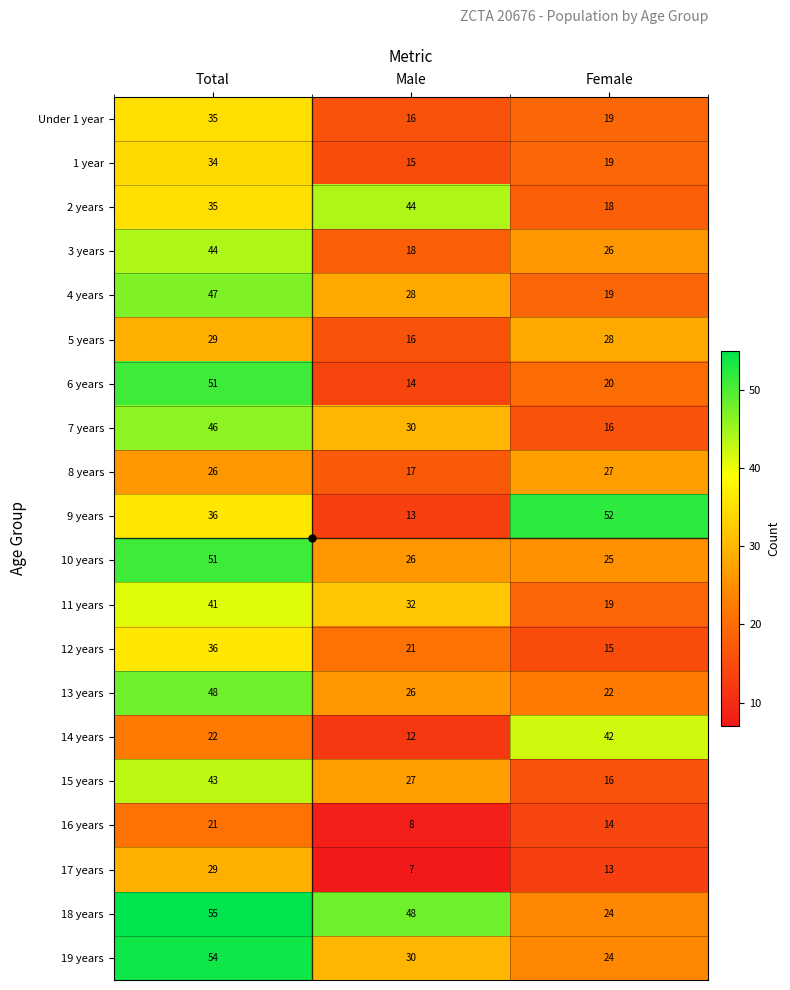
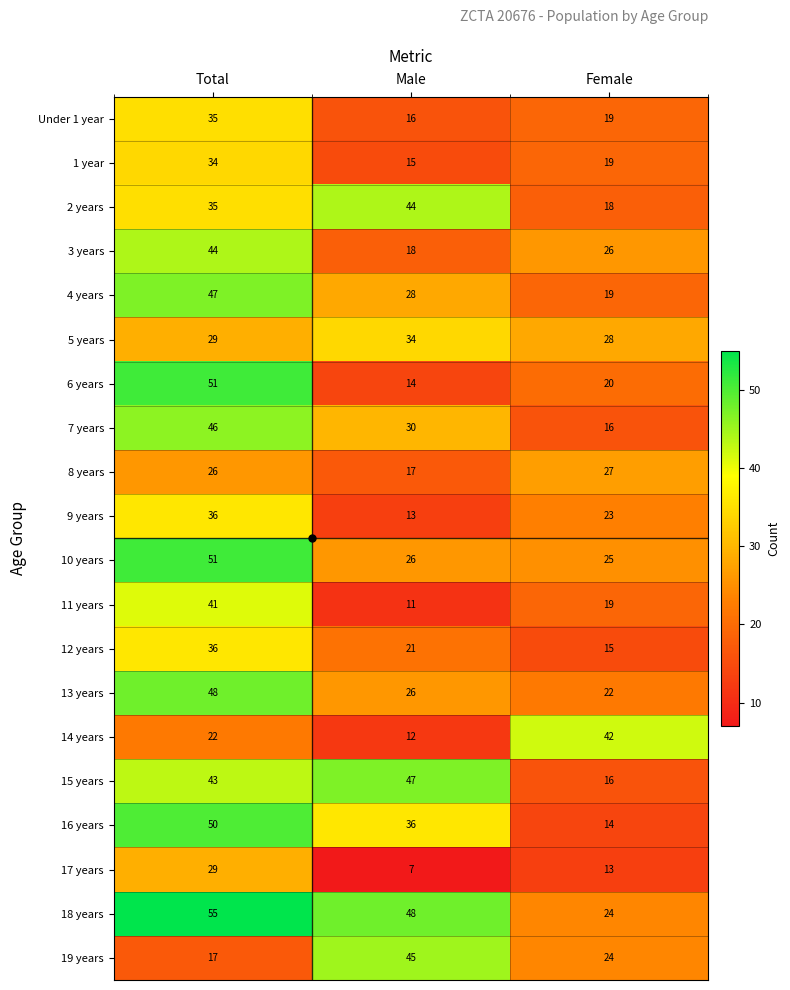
  {
    "Under 1 year": {
      "Total": 35,
      "Male": 16,
      "Female": 19
    },
    "1 year": {
      "Total": 34,
      "Male": 15,
      "Female": 19
    },
    "2 years": {
      "Total": 35,
      "Male": 44,
      "Female": 18
    },
    "3 years": {
      "Total": 44,
      "Male": 18,
      "Female": 26
    },
    "4 years": {
      "Total": 47,
      "Male": 28,
      "Female": 19
    },
    "5 years": {
      "Total": 29,
-     "Male": 16,
+     "Male": 34,
      "Female": 28
    },
    "6 years": {
      "Total": 51,
      "Male": 14,
      "Female": 20
    },
    "7 years": {
      "Total": 46,
      "Male": 30,
      "Female": 16
    },
    "8 years": {
      "Total": 26,
      "Male": 17,
      "Female": 27
    },
    "9 years": {
      "Total": 36,
      "Male": 13,
-     "Female": 52
+     "Female": 23
    },
    "10 years": {
      "Total": 51,
      "Male": 26,
      "Female": 25
    },
    "11 years": {
      "Total": 41,
-     "Male": 32,
+     "Male": 11,
      "Female": 19
    },
    "12 years": {
      "Total": 36,
      "Male": 21,
      "Female": 15
    },
    "13 years": {
      "Total": 48,
      "Male": 26,
      "Female": 22
    },
    "14 years": {
      "Total": 22,
      "Male": 12,
      "Female": 42
    },
    "15 years": {
      "Total": 43,
-     "Male": 27,
+     "Male": 47,
      "Female": 16
    },
    "16 years": {
-     "Total": 21,
-     "Male": 8,
+     "Total": 50,
+     "Male": 36,
      "Female": 14
    },
    "17 years": {
      "Total": 29,
      "Male": 7,
      "Female": 13
    },
    "18 years": {
      "Total": 55,
      "Male": 48,
      "Female": 24
    },
    "19 years": {
-     "Total": 54,
-     "Male": 30,
+     "Total": 17,
+     "Male": 45,
      "Female": 24
    }
  }
